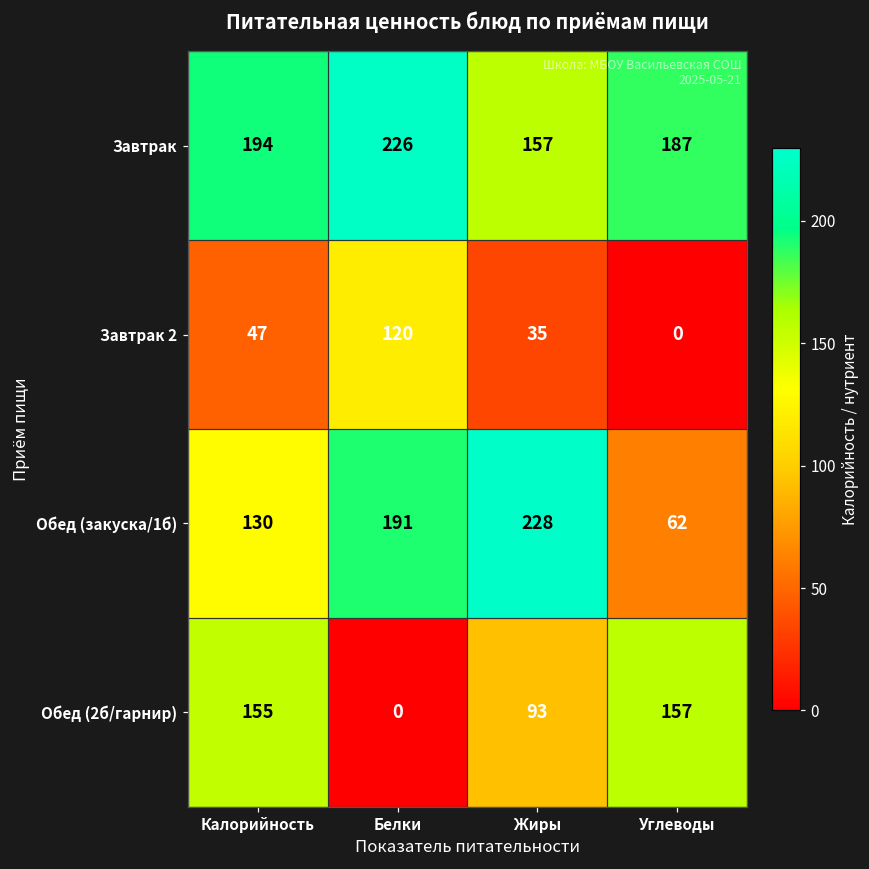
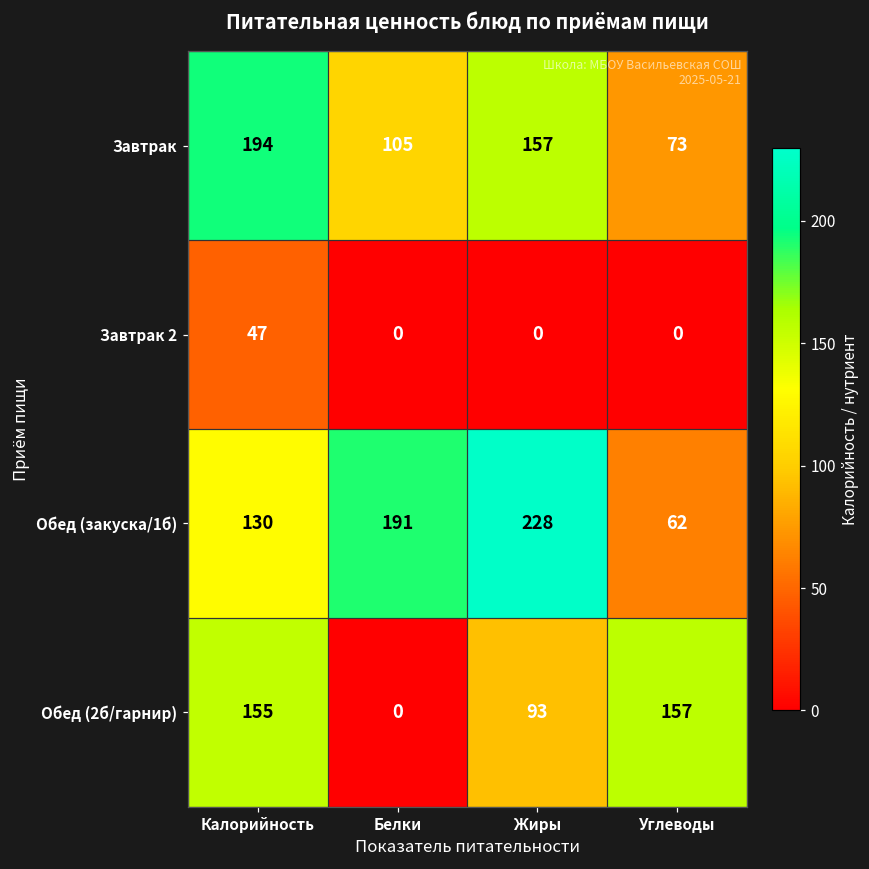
  {
    "Завтрак": {
      "Калорийность": 194,
-     "Белки": 226,
+     "Белки": 105,
      "Жиры": 157,
-     "Углеводы": 187
+     "Углеводы": 73
    },
    "Завтрак 2": {
      "Калорийность": 47,
-     "Белки": 120,
-     "Жиры": 35,
+     "Белки": 0,
+     "Жиры": 0,
      "Углеводы": 0
    },
    "Обед (закуска/1б)": {
      "Калорийность": 130,
      "Белки": 191,
      "Жиры": 228,
      "Углеводы": 62
    },
    "Обед (2б/гарнир)": {
      "Калорийность": 155,
      "Белки": 0,
      "Жиры": 93,
      "Углеводы": 157
    }
  }
